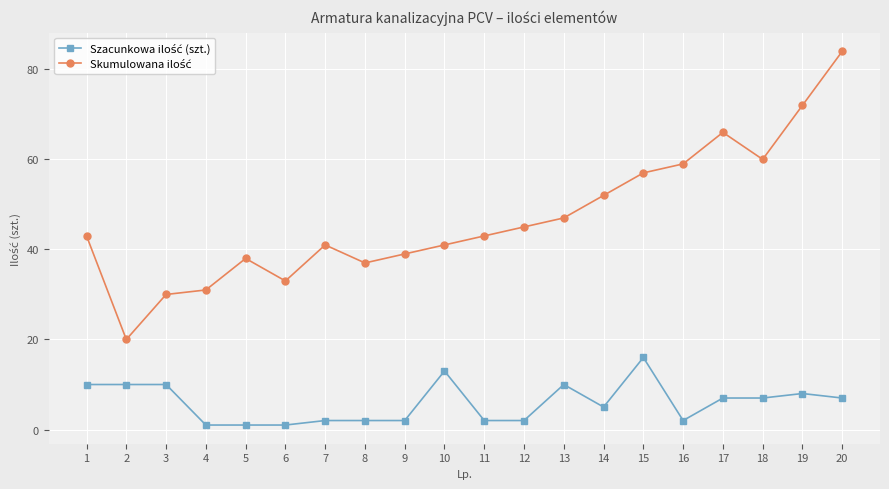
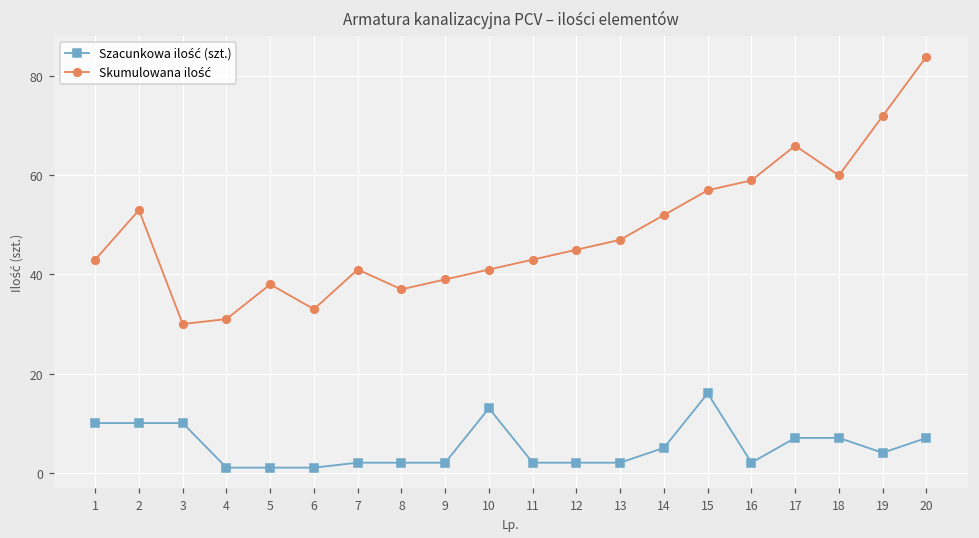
  {
    "Szacunkowa ilość (szt.)": {
      "1": 10,
      "2": 10,
      "3": 10,
      "4": 1,
      "5": 1,
      "6": 1,
      "7": 2,
      "8": 2,
      "9": 2,
      "10": 13,
      "11": 2,
      "12": 2,
-     "13": 10,
+     "13": 2,
      "14": 5,
      "15": 16,
      "16": 2,
      "17": 7,
      "18": 7,
-     "19": 8,
+     "19": 4,
      "20": 7
    },
    "Skumulowana ilość": {
      "1": 43,
-     "2": 20,
+     "2": 53,
      "3": 30,
      "4": 31,
      "5": 38,
      "6": 33,
      "7": 41,
      "8": 37,
      "9": 39,
      "10": 41,
      "11": 43,
      "12": 45,
      "13": 47,
      "14": 52,
      "15": 57,
      "16": 59,
      "17": 66,
      "18": 60,
      "19": 72,
      "20": 84
    }
  }
